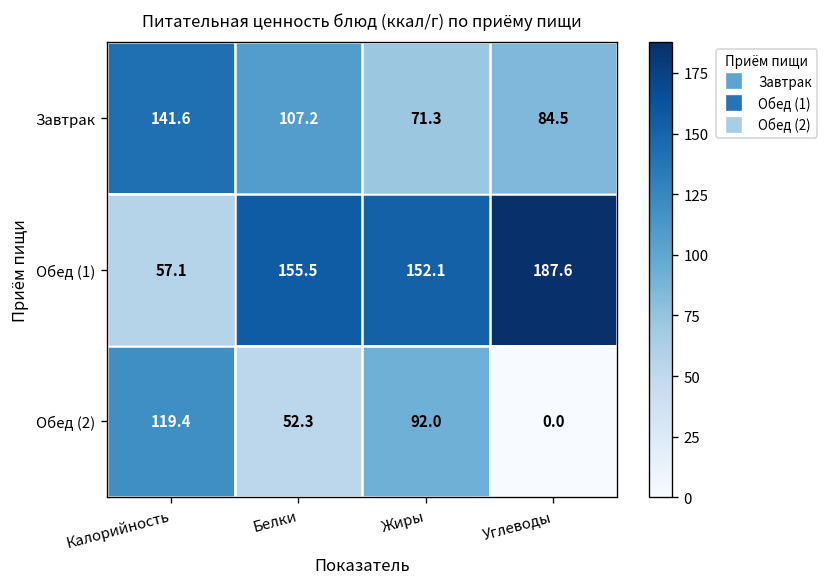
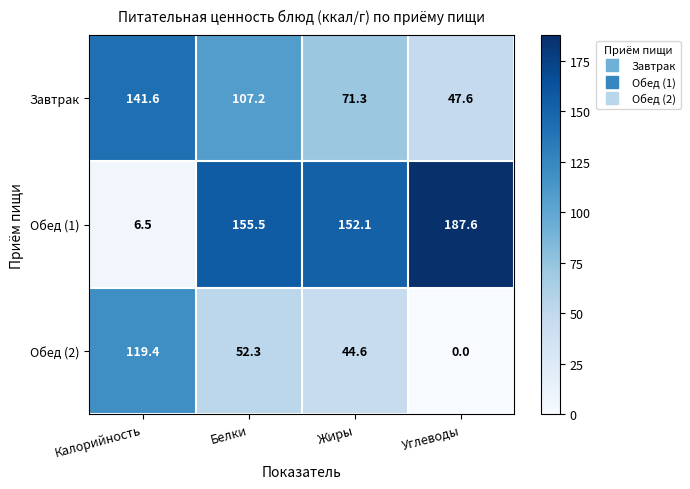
  {
    "Завтрак": {
      "Калорийность": 141.6,
      "Белки": 107.2,
      "Жиры": 71.3,
-     "Углеводы": 84.5
+     "Углеводы": 47.6
    },
    "Обед (1)": {
-     "Калорийность": 57.1,
+     "Калорийность": 6.5,
      "Белки": 155.5,
      "Жиры": 152.1,
      "Углеводы": 187.6
    },
    "Обед (2)": {
      "Калорийность": 119.4,
      "Белки": 52.3,
-     "Жиры": 92.0,
+     "Жиры": 44.6,
      "Углеводы": 0.0
    }
  }
